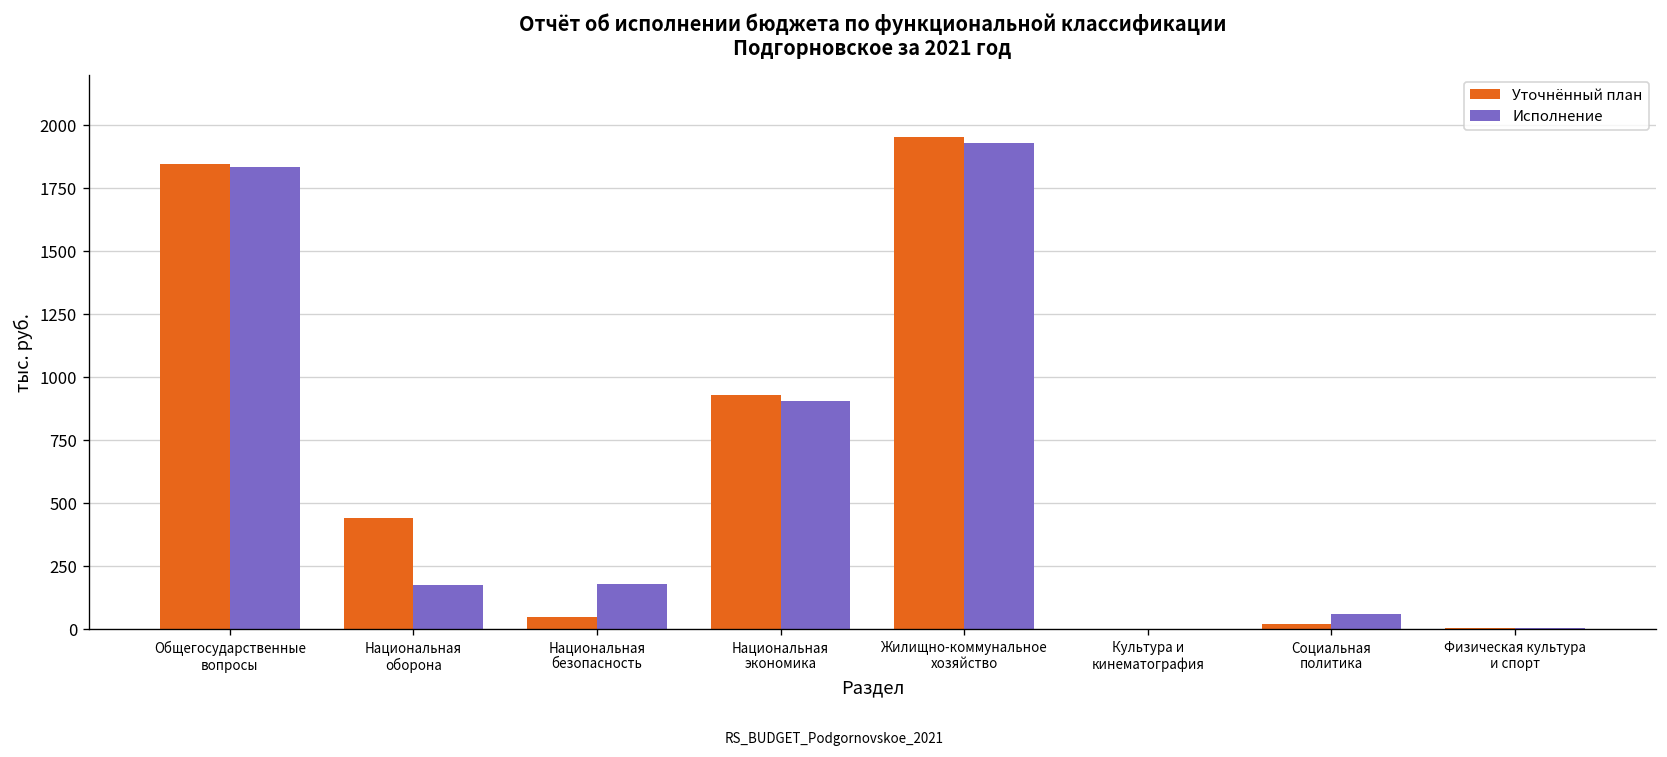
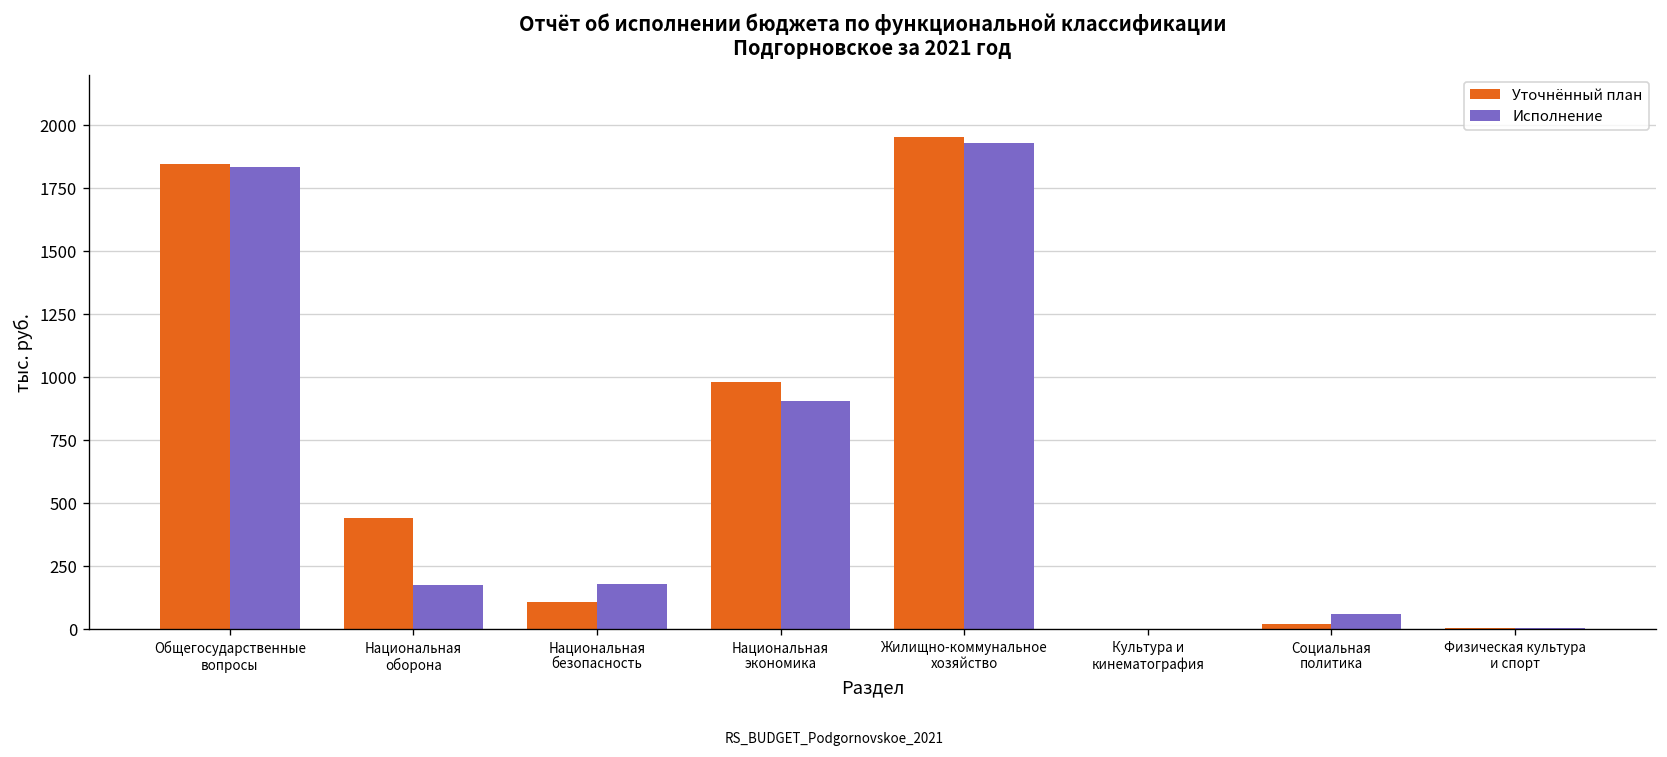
  {
    "Уточнённый план": {
      "Общегосударственные вопросы": 1850,
      "Национальная оборона": 440,
-     "Национальная безопасность": 50,
-     "Национальная экономика": 930,
+     "Национальная безопасность": 110,
+     "Национальная экономика": 980,
      "Жилищно-коммунальное хозяйство": 1950,
      "Социальная политика": 20
    },
    "Исполнение": {
      "Общегосударственные вопросы": 1830,
      "Национальная оборона": 180,
      "Национальная безопасность": 180,
      "Национальная экономика": 910,
      "Жилищно-коммунальное хозяйство": 1930,
      "Социальная политика": 60
    }
  }
